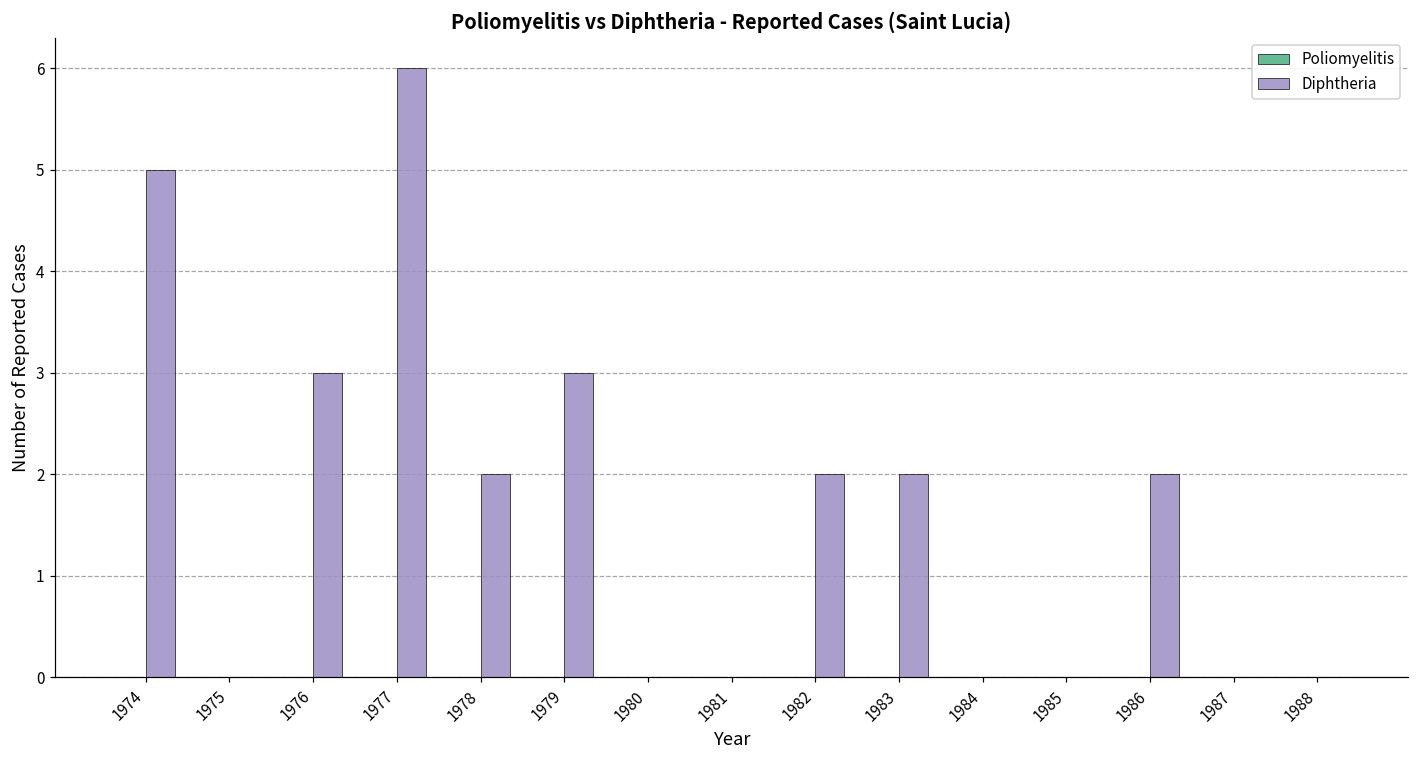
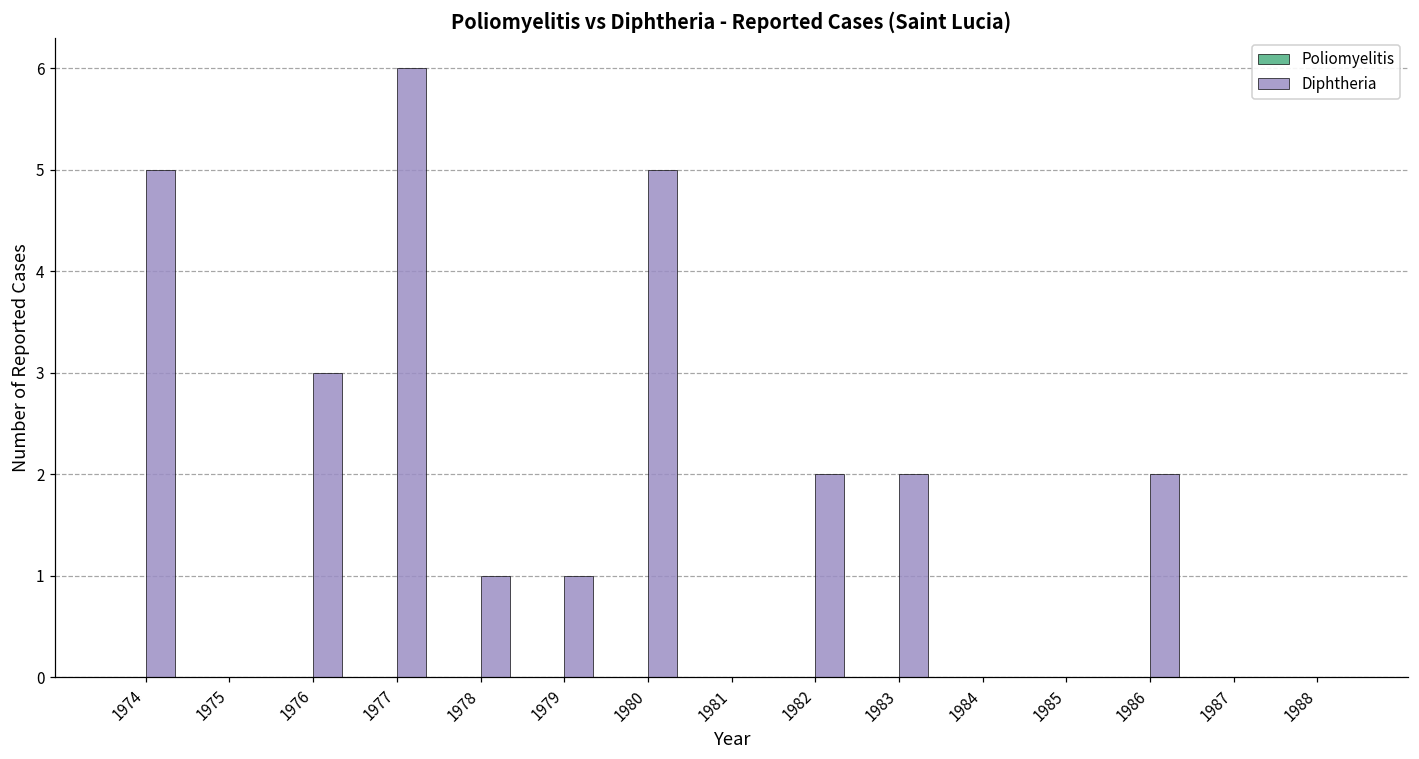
  {
    "Poliomyelitis": {
      "1974": 0,
      "1975": 0,
      "1976": 0,
      "1977": 0,
      "1978": 0,
      "1979": 0,
      "1980": 0,
      "1981": 0,
      "1982": 0,
      "1983": 0,
      "1984": 0,
      "1985": 0,
      "1986": 0,
      "1987": 0,
      "1988": 0
    },
    "Diphtheria": {
      "1974": 5,
      "1975": 0,
      "1976": 3,
      "1977": 6,
-     "1978": 2,
-     "1979": 3,
-     "1980": 0,
+     "1978": 1,
+     "1979": 1,
+     "1980": 5,
      "1981": 0,
      "1982": 2,
      "1983": 2,
      "1984": 0,
      "1985": 0,
      "1986": 2,
      "1987": 0,
      "1988": 0
    }
  }
